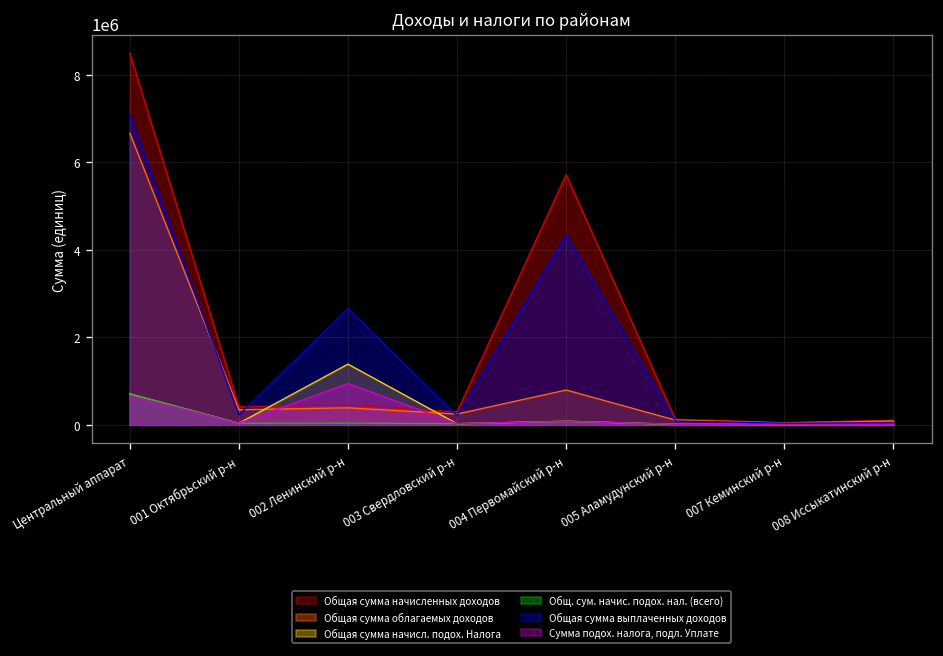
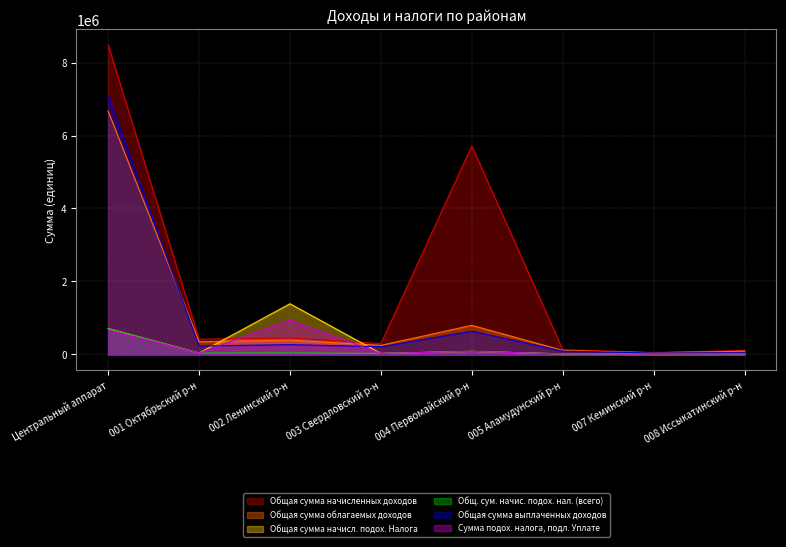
  {
    "Общая сумма начисленных доходов": {
      "Центральный аппарат": 8500000,
      "004 Первомайский р-н": 5700000
    },
    "Общая сумма облагаемых доходов": {
      "Центральный аппарат": 6700000,
      "004 Первомайский р-н": 800000
    },
    "Общая сумма начисл. подох. Налога": {
      "002 Ленинский р-н": 1400000
    },
    "Общ. сум. начис. подох. нал. (всего)": {
      "002 Ленинский р-н": 0
    },
    "Общая сумма выплаченных доходов": {
      "Центральный аппарат": 7100000,
      "001 Октябрьский р-н": 200000,
-     "002 Ленинский р-н": 2700000,
-     "004 Первомайский р-н": 4300000
+     "002 Ленинский р-н": 300000,
+     "004 Первомайский р-н": 600000
    },
    "Сумма подох. налога, подл. Уплате": {
      "002 Ленинский р-н": 900000
    }
  }
